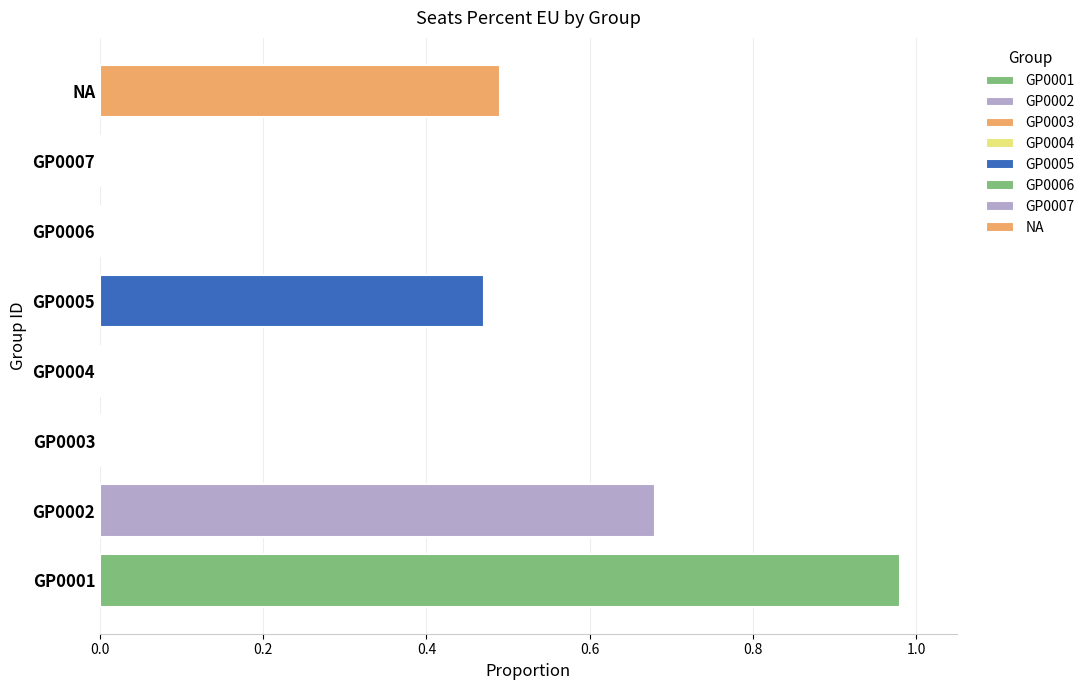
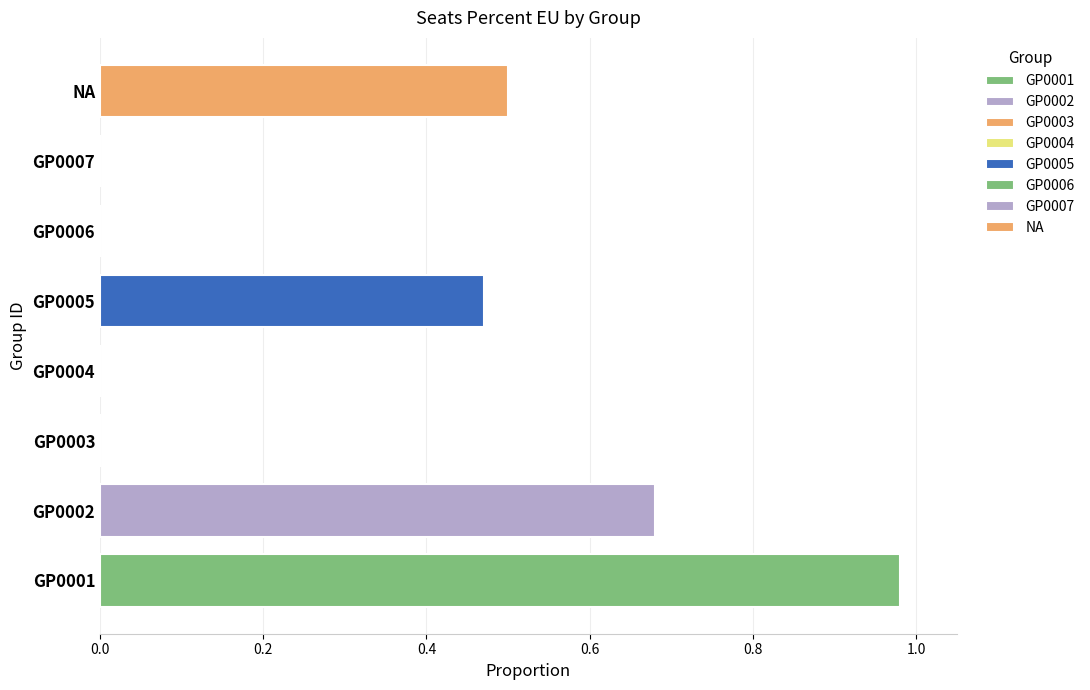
  {
-   "NA": 0.49,
+   "NA": 0.50,
    "GP0007": 0.00,
    "GP0006": 0.00,
    "GP0005": 0.47,
    "GP0004": 0.00,
    "GP0003": 0.00,
    "GP0002": 0.68,
    "GP0001": 0.98
  }
